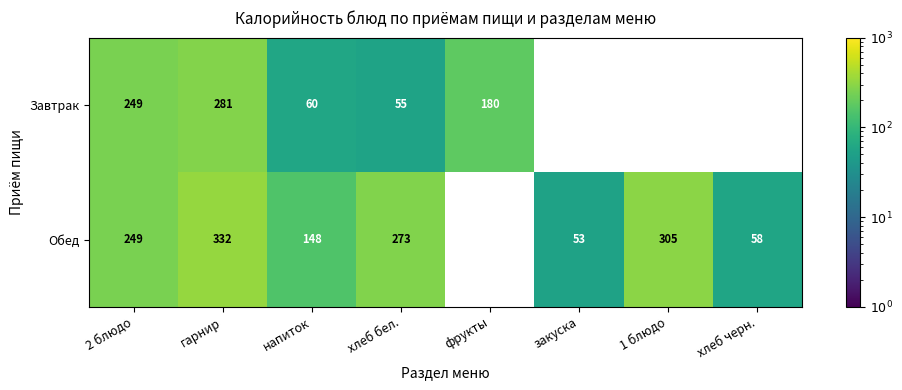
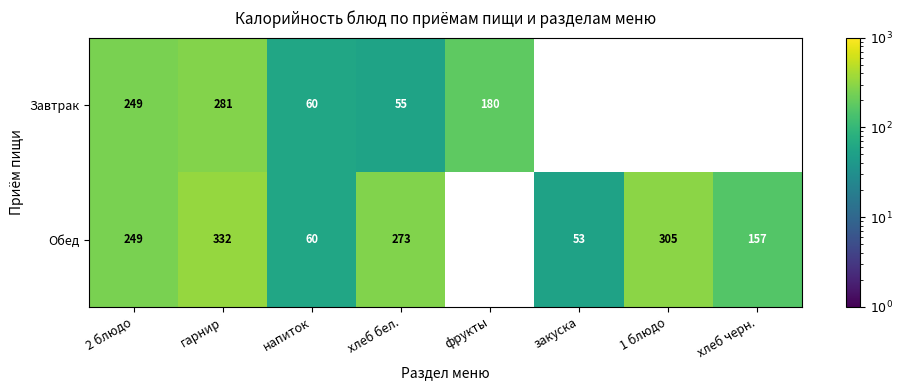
  {
    "Завтрак": {
      "2 блюдо": 249,
      "гарнир": 281,
      "напиток": 60,
      "хлеб бел.": 55,
      "фрукты": 180
    },
    "Обед": {
      "2 блюдо": 249,
      "гарнир": 332,
-     "напиток": 148,
+     "напиток": 60,
      "хлеб бел.": 273,
      "закуска": 53,
      "1 блюдо": 305,
-     "хлеб черн.": 58
+     "хлеб черн.": 157
    }
  }
